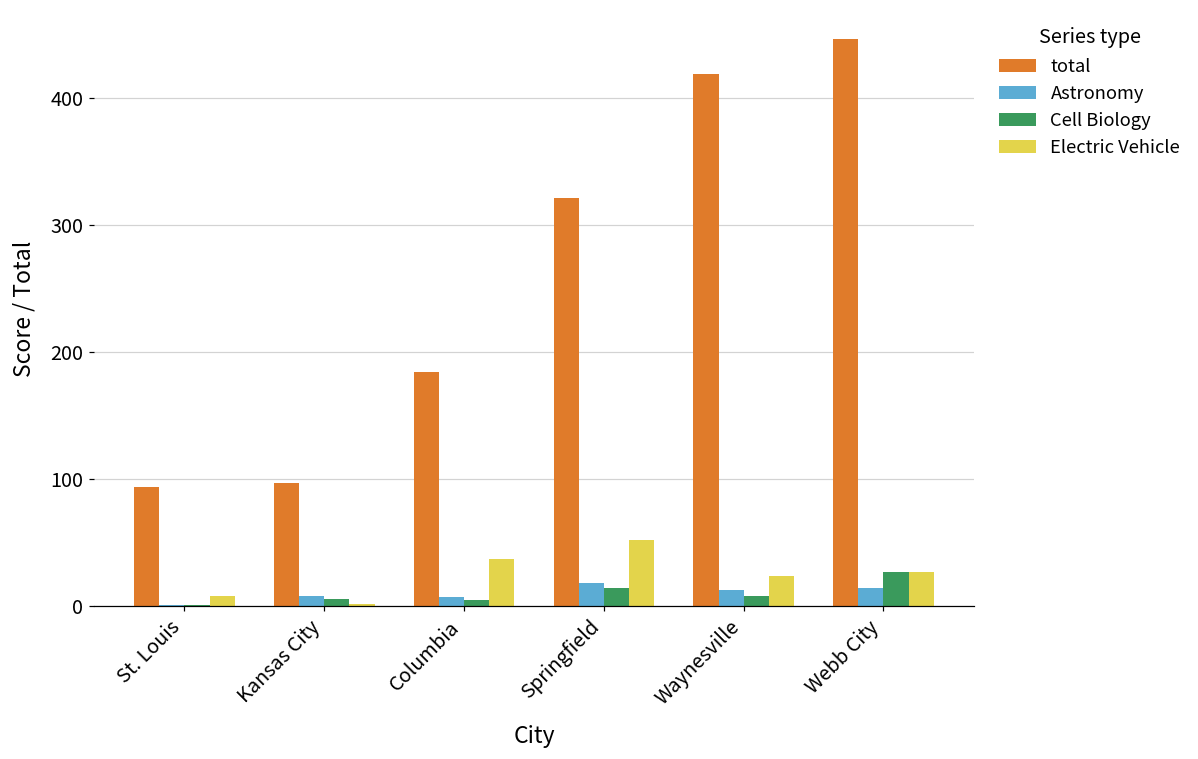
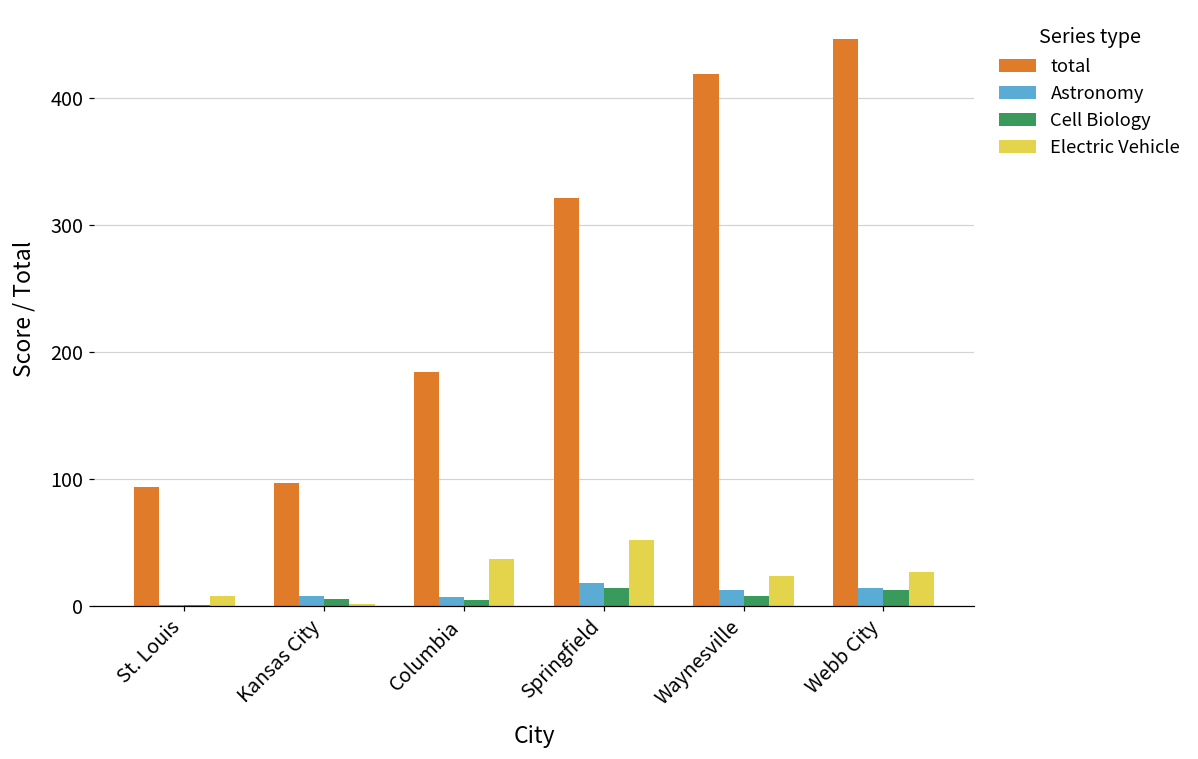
  {
    "total": {
      "St. Louis": 94,
      "Kansas City": 97,
      "Columbia": 184,
      "Springfield": 321,
      "Waynesville": 419,
      "Webb City": 446
    },
    "Astronomy": {
      "Kansas City": 8,
      "Columbia": 7,
      "Springfield": 18,
      "Waynesville": 13,
      "Webb City": 14
    },
    "Cell Biology": {
      "Kansas City": 6,
      "Columbia": 5,
      "Springfield": 14,
      "Waynesville": 8,
-     "Webb City": 27
+     "Webb City": 13
    },
    "Electric Vehicle": {
      "St. Louis": 8,
      "Columbia": 37,
      "Springfield": 52,
      "Waynesville": 24,
      "Webb City": 27
    }
  }
